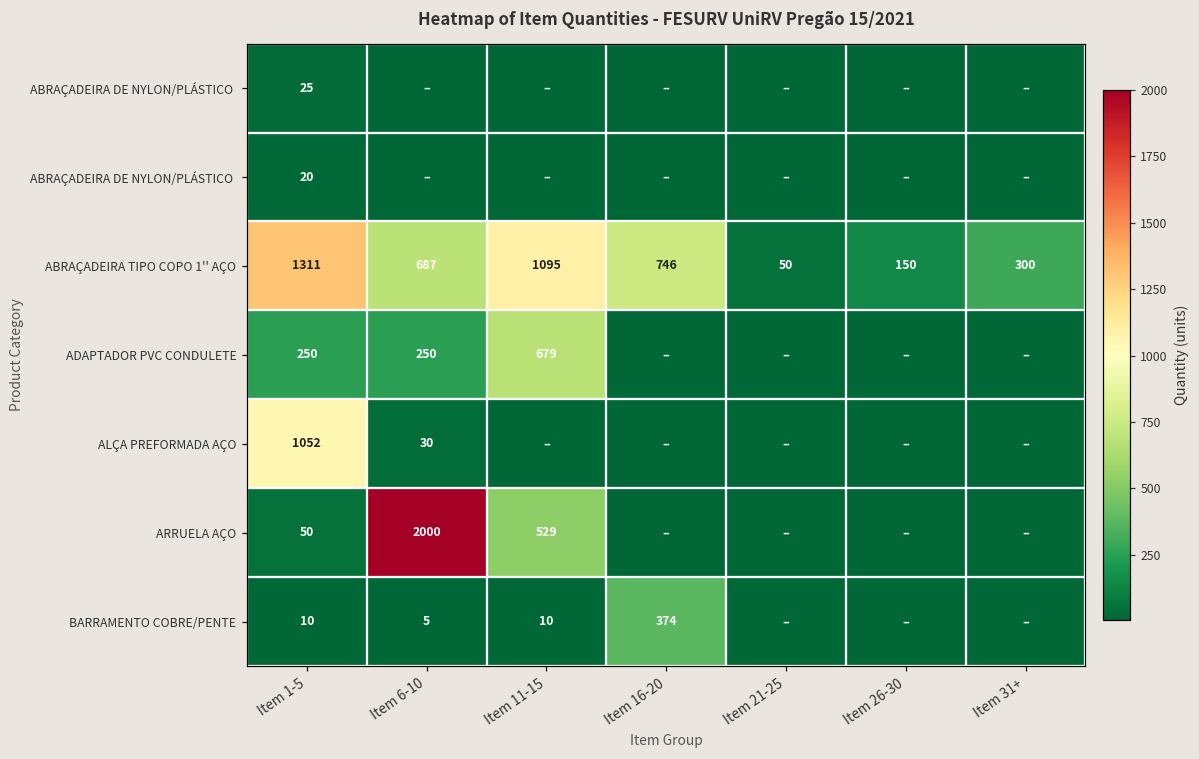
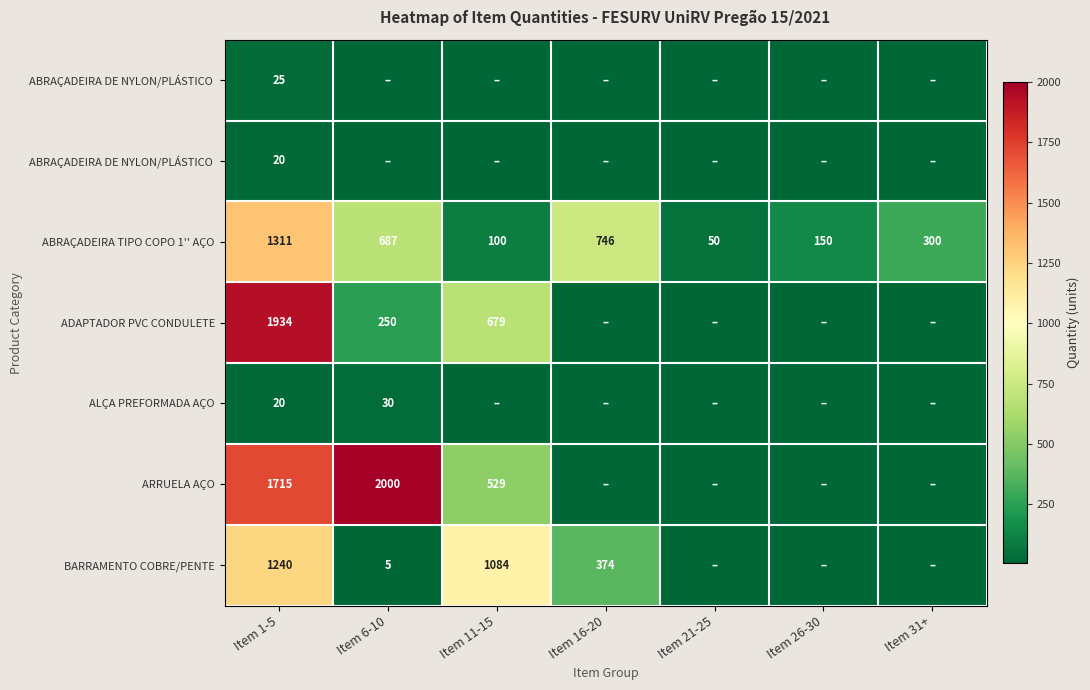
  {
    "ABRAÇADEIRA TIPO COPO 1'' AÇO": {
      "Item 1-5": 1311,
      "Item 6-10": 687,
-     "Item 11-15": 1095,
+     "Item 11-15": 100,
      "Item 16-20": 746,
      "Item 21-25": 50,
      "Item 26-30": 150,
      "Item 31+": 300
    },
    "ADAPTADOR PVC CONDULETE": {
-     "Item 1-5": 250,
+     "Item 1-5": 1934,
      "Item 6-10": 250,
      "Item 11-15": 679
    },
    "ALÇA PREFORMADA AÇO": {
-     "Item 1-5": 1052,
+     "Item 1-5": 20,
      "Item 6-10": 30
    },
    "ARRUELA AÇO": {
-     "Item 1-5": 50,
+     "Item 1-5": 1715,
      "Item 6-10": 2000,
      "Item 11-15": 529
    },
    "BARRAMENTO COBRE/PENTE": {
-     "Item 1-5": 10,
+     "Item 1-5": 1240,
      "Item 6-10": 5,
-     "Item 11-15": 10,
+     "Item 11-15": 1084,
      "Item 16-20": 374
    }
  }
